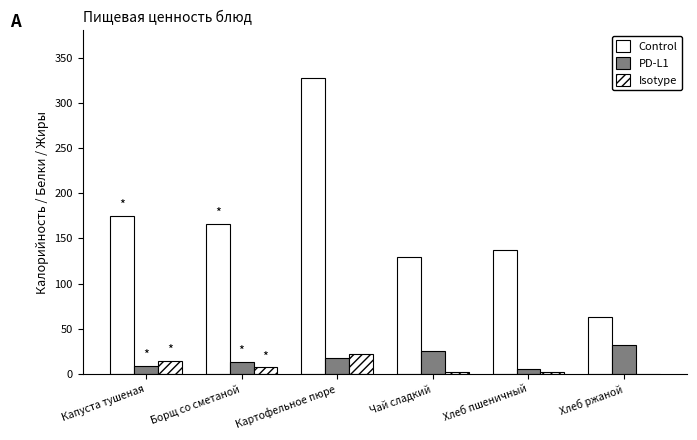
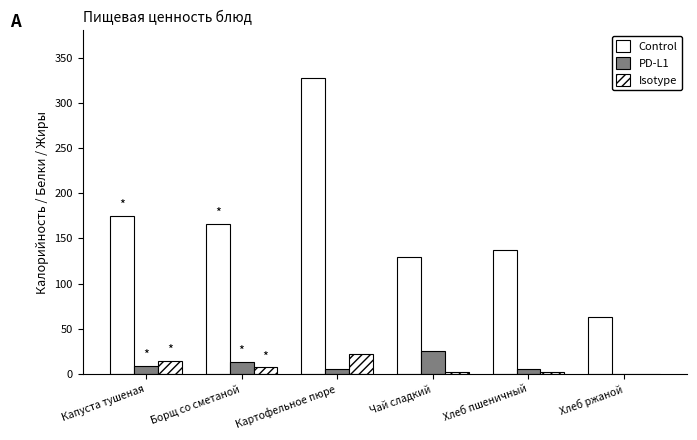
  {
    "PD-L1": {
      "Капуста тушеная": 10,
      "Борщ со сметаной": 10,
-     "Картофельное пюре": 20,
+     "Картофельное пюре": 10,
      "Чай сладкий": 30,
      "Хлеб пшеничный": 10,
-     "Хлеб ржаной": 30
+     "Хлеб ржаной": 0
    }
  }
